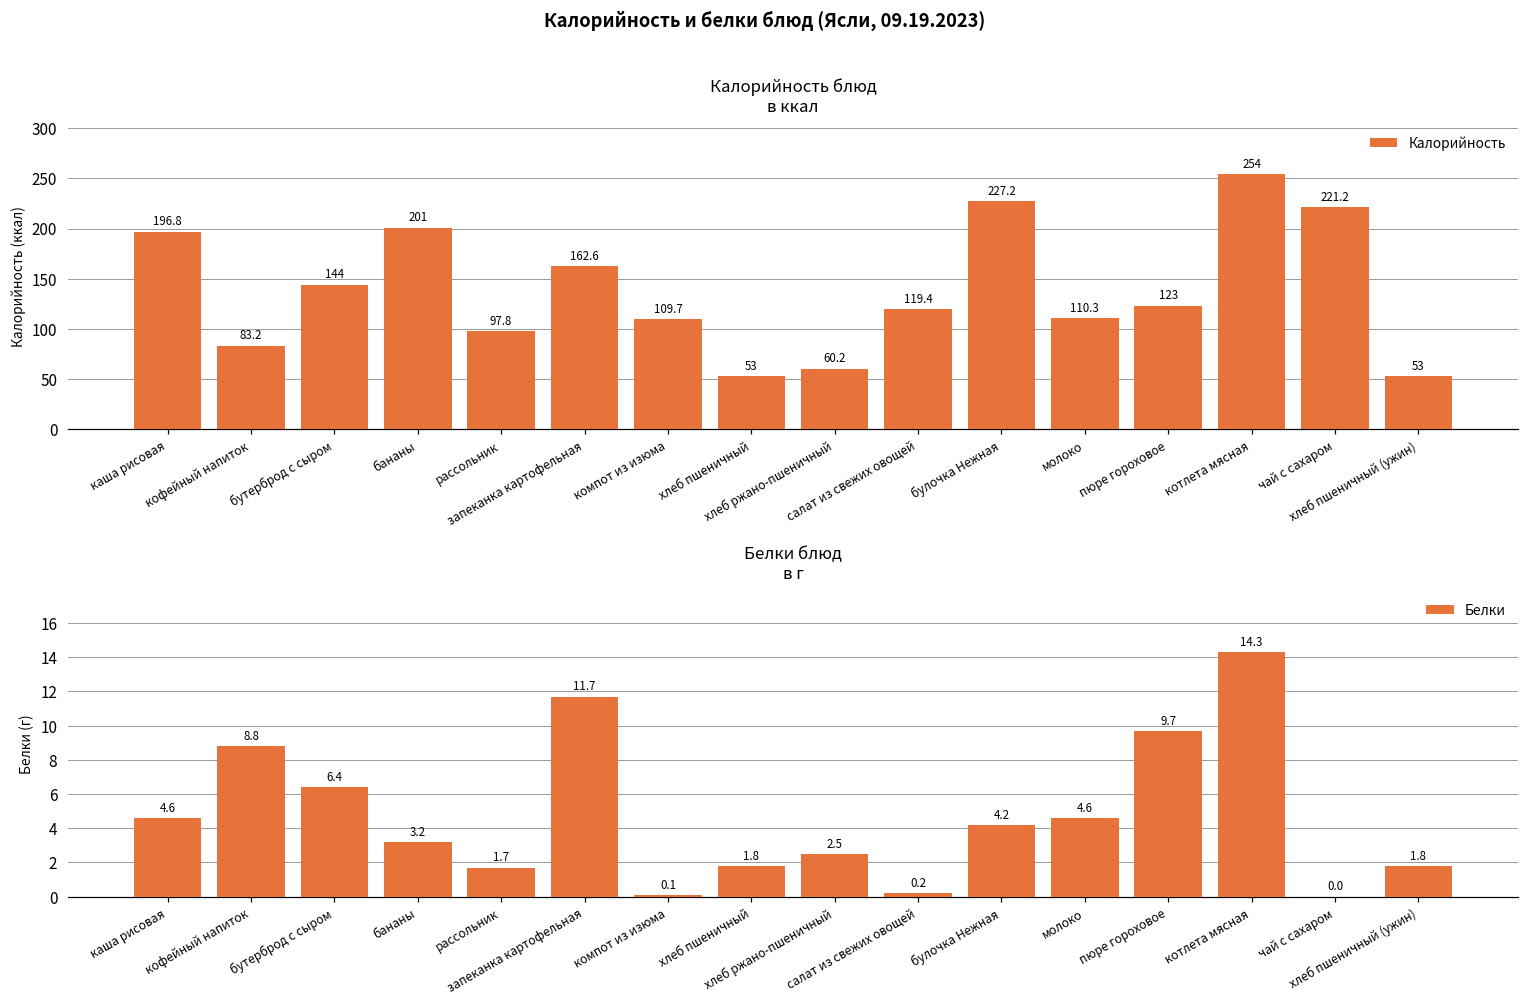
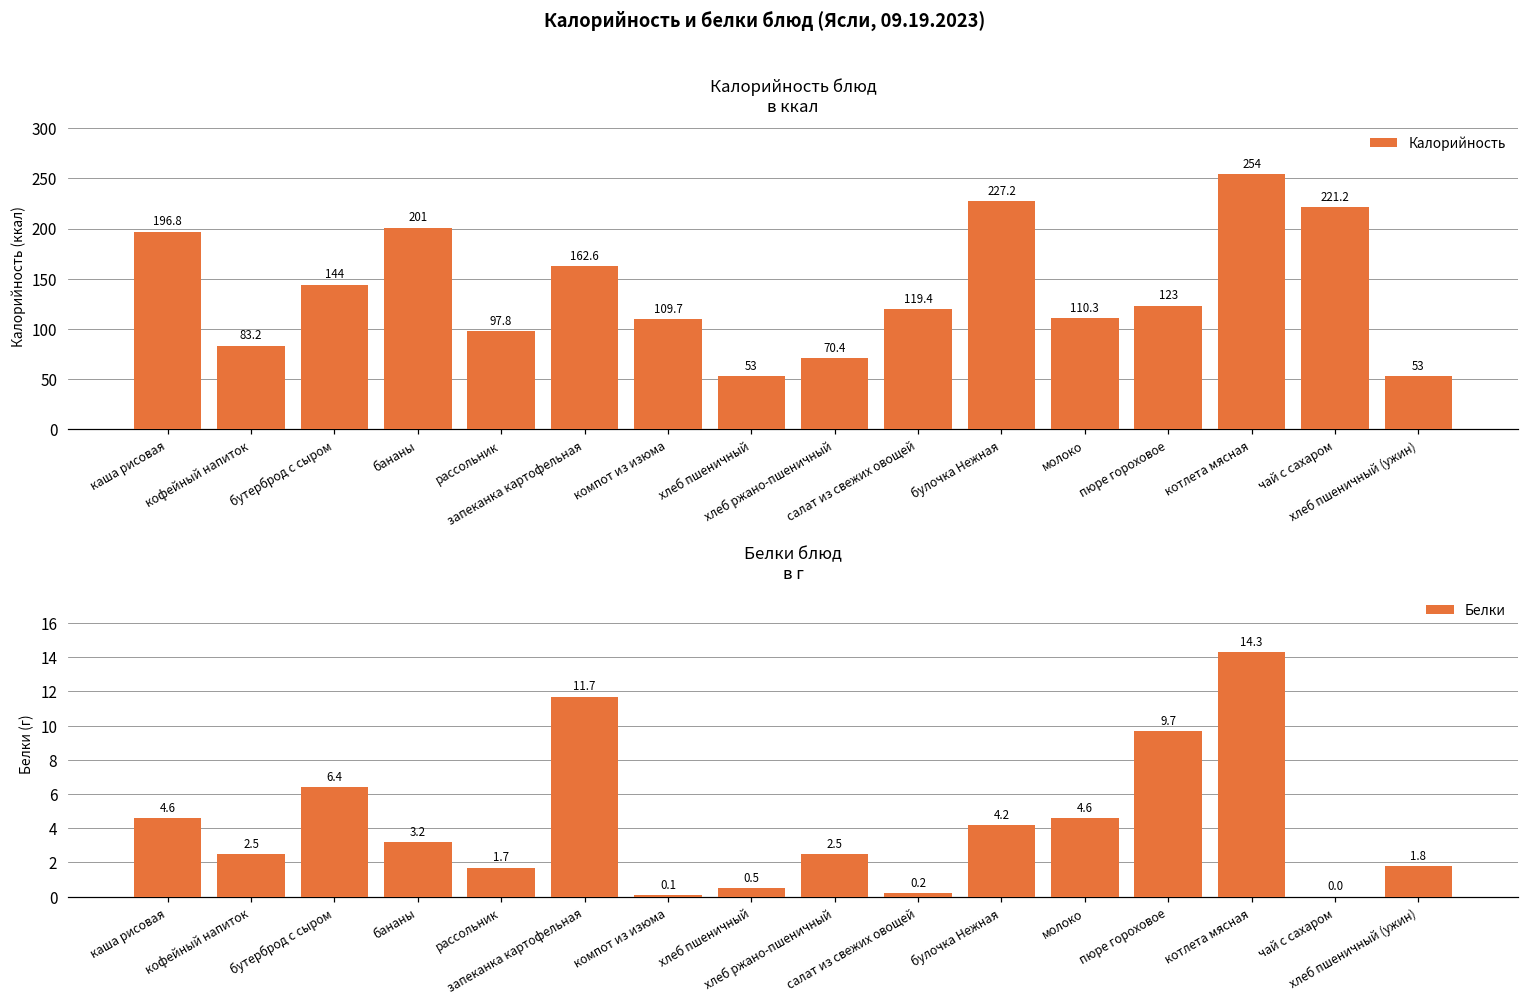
  {
    "Калорийность блюд в ккал": {
      "каша рисовая": 196.8,
      "кофейный напиток": 83.2,
      "бутерброд с сыром": 144,
      "бананы": 201,
      "рассольник": 97.8,
      "запеканка картофельная": 162.6,
      "компот из изюма": 109.7,
      "хлеб пшеничный": 53,
-     "хлеб ржано-пшеничный": 60.2,
+     "хлеб ржано-пшеничный": 70.4,
      "салат из свежих овощей": 119.4,
      "булочка Нежная": 227.2,
      "молоко": 110.3,
      "пюре гороховое": 123,
      "котлета мясная": 254,
      "чай с сахаром": 221.2,
      "хлеб пшеничный (ужин)": 53
    },
    "Белки блюд в г": {
      "каша рисовая": 4.6,
-     "кофейный напиток": 8.8,
+     "кофейный напиток": 2.5,
      "бутерброд с сыром": 6.4,
      "бананы": 3.2,
      "рассольник": 1.7,
      "запеканка картофельная": 11.7,
      "компот из изюма": 0.1,
-     "хлеб пшеничный": 1.8,
+     "хлеб пшеничный": 0.5,
      "хлеб ржано-пшеничный": 2.5,
      "салат из свежих овощей": 0.2,
      "булочка Нежная": 4.2,
      "молоко": 4.6,
      "пюре гороховое": 9.7,
      "котлета мясная": 14.3,
      "чай с сахаром": 0.0,
      "хлеб пшеничный (ужин)": 1.8
    }
  }
